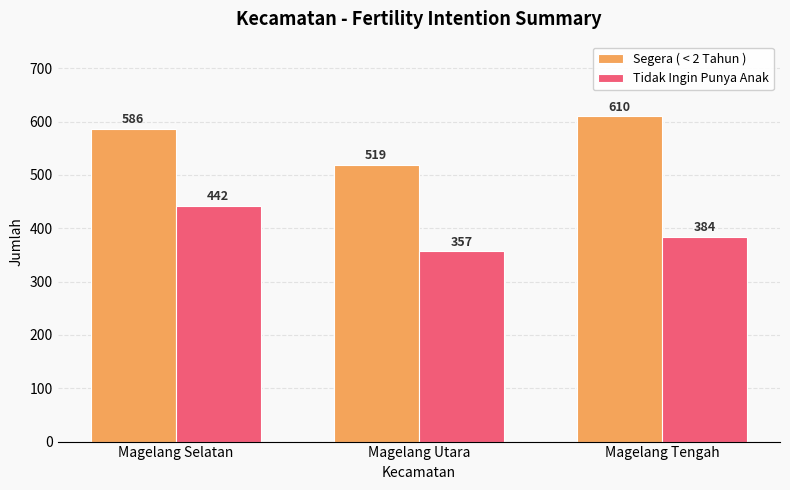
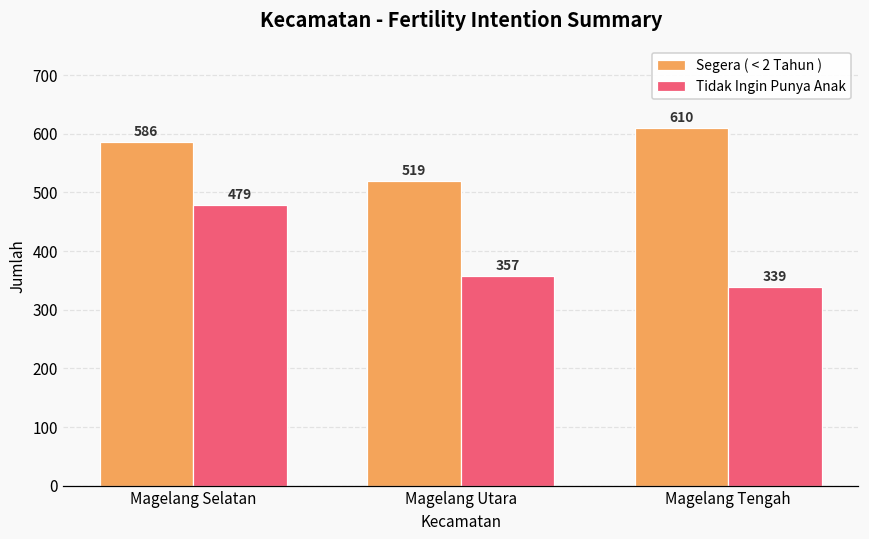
  {
    "Segera ( < 2 Tahun )": {
      "Magelang Selatan": 586,
      "Magelang Utara": 519,
      "Magelang Tengah": 610
    },
    "Tidak Ingin Punya Anak": {
-     "Magelang Selatan": 442,
+     "Magelang Selatan": 479,
      "Magelang Utara": 357,
-     "Magelang Tengah": 384
+     "Magelang Tengah": 339
    }
  }
